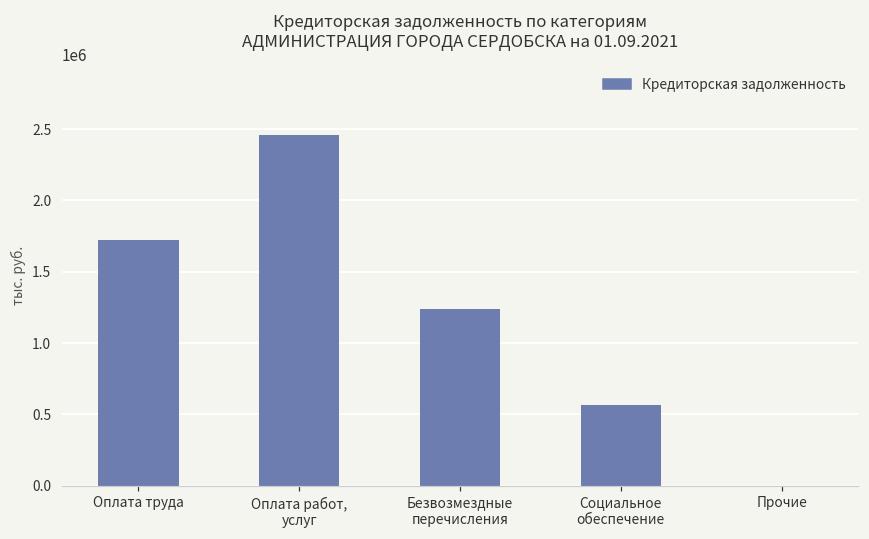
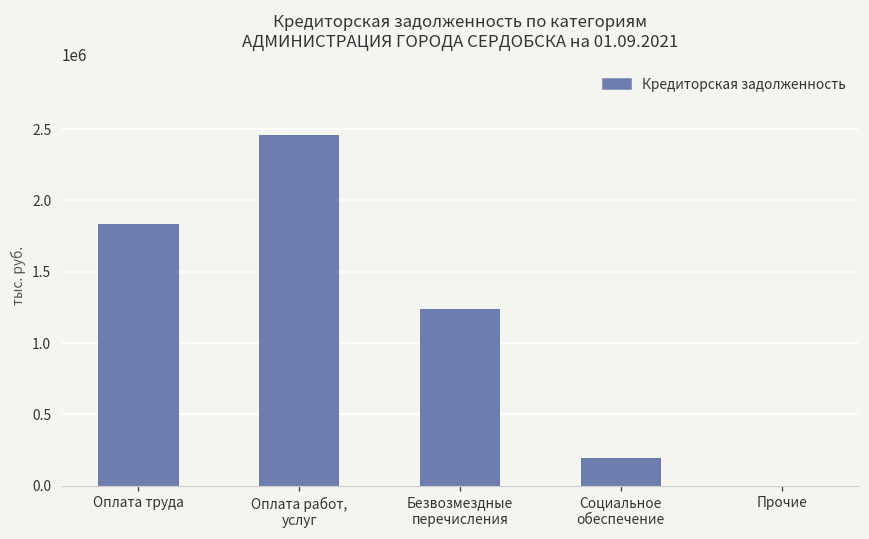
  {
-   "Оплата труда": 1730000,
+   "Оплата труда": 1830000,
    "Оплата работ, услуг": 2460000,
    "Безвозмездные перечисления": 1240000,
-   "Социальное обеспечение": 560000,
+   "Социальное обеспечение": 190000,
    "Прочие": 0
  }
